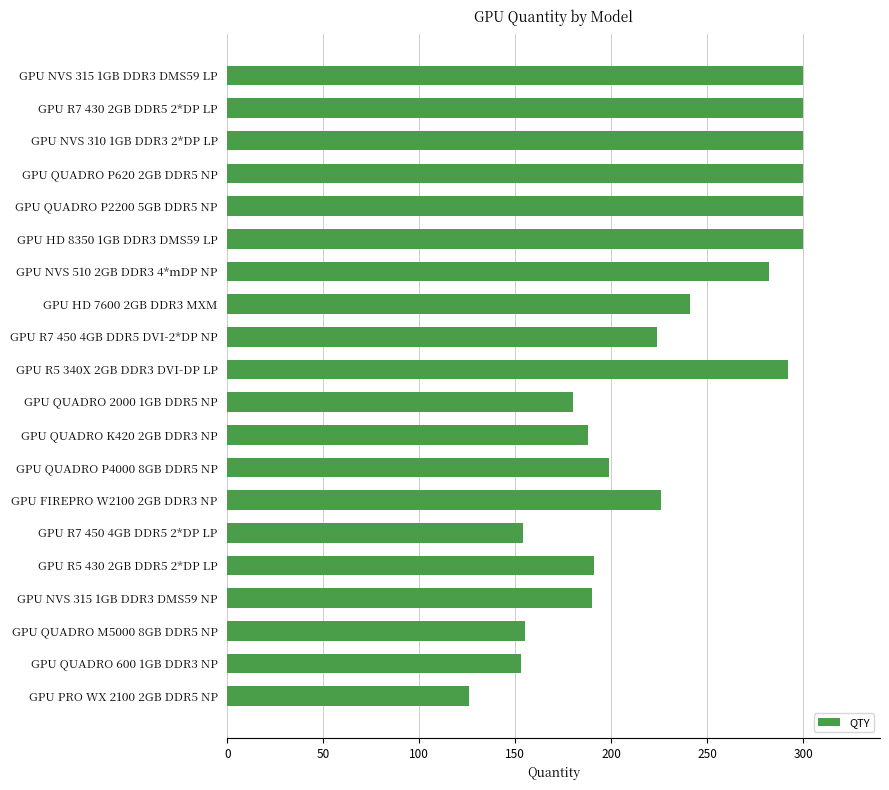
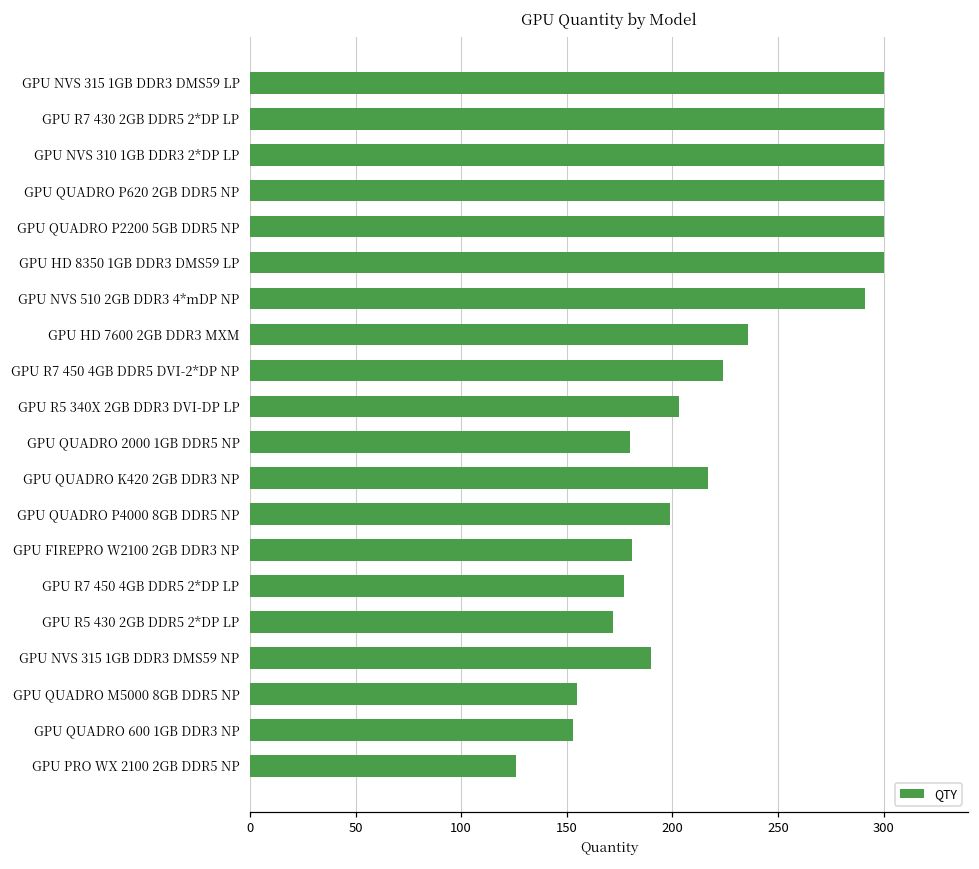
  {
    "GPU NVS 315 1GB DDR3 DMS59 LP": 300,
    "GPU R7 430 2GB DDR5 2*DP LP": 300,
    "GPU NVS 310 1GB DDR3 2*DP LP": 300,
    "GPU QUADRO P620 2GB DDR5 NP": 300,
    "GPU QUADRO P2200 5GB DDR5 NP": 300,
    "GPU HD 8350 1GB DDR3 DMS59 LP": 300,
-   "GPU NVS 510 2GB DDR3 4*mDP NP": 282,
-   "GPU HD 7600 2GB DDR3 MXM": 241,
+   "GPU NVS 510 2GB DDR3 4*mDP NP": 291,
+   "GPU HD 7600 2GB DDR3 MXM": 236,
    "GPU R7 450 4GB DDR5 DVI-2*DP NP": 224,
-   "GPU R5 340X 2GB DDR3 DVI-DP LP": 292,
+   "GPU R5 340X 2GB DDR3 DVI-DP LP": 203,
    "GPU QUADRO 2000 1GB DDR5 NP": 180,
-   "GPU QUADRO K420 2GB DDR3 NP": 188,
+   "GPU QUADRO K420 2GB DDR3 NP": 217,
    "GPU QUADRO P4000 8GB DDR5 NP": 199,
-   "GPU FIREPRO W2100 2GB DDR3 NP": 226,
-   "GPU R7 450 4GB DDR5 2*DP LP": 154,
-   "GPU R5 430 2GB DDR5 2*DP LP": 191,
+   "GPU FIREPRO W2100 2GB DDR3 NP": 181,
+   "GPU R7 450 4GB DDR5 2*DP LP": 177,
+   "GPU R5 430 2GB DDR5 2*DP LP": 172,
    "GPU NVS 315 1GB DDR3 DMS59 NP": 190,
    "GPU QUADRO M5000 8GB DDR5 NP": 155,
    "GPU QUADRO 600 1GB DDR3 NP": 153,
    "GPU PRO WX 2100 2GB DDR5 NP": 126
  }
